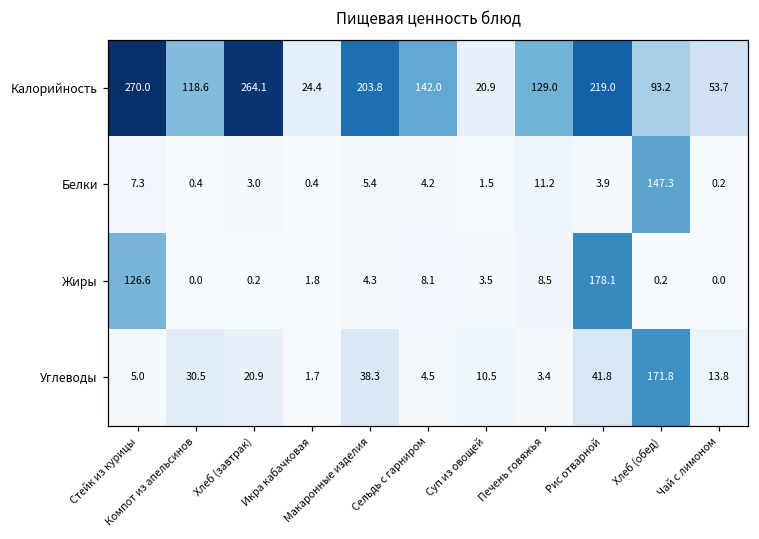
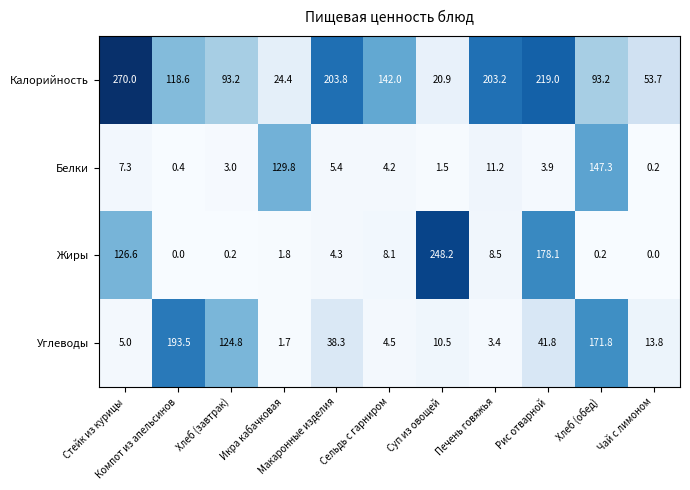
  {
    "Калорийность": {
      "Стейк из курицы": 270.0,
      "Компот из апельсинов": 118.6,
-     "Хлеб (завтрак)": 264.1,
+     "Хлеб (завтрак)": 93.2,
      "Икра кабачковая": 24.4,
      "Макаронные изделия": 203.8,
      "Сельдь с гарниром": 142.0,
      "Суп из овощей": 20.9,
-     "Печень говяжья": 129.0,
+     "Печень говяжья": 203.2,
      "Рис отварной": 219.0,
      "Хлеб (обед)": 93.2,
      "Чай с лимоном": 53.7
    },
    "Белки": {
      "Стейк из курицы": 7.3,
      "Компот из апельсинов": 0.4,
      "Хлеб (завтрак)": 3.0,
-     "Икра кабачковая": 0.4,
+     "Икра кабачковая": 129.8,
      "Макаронные изделия": 5.4,
      "Сельдь с гарниром": 4.2,
      "Суп из овощей": 1.5,
      "Печень говяжья": 11.2,
      "Рис отварной": 3.9,
      "Хлеб (обед)": 147.3,
      "Чай с лимоном": 0.2
    },
    "Жиры": {
      "Стейк из курицы": 126.6,
      "Компот из апельсинов": 0.0,
      "Хлеб (завтрак)": 0.2,
      "Икра кабачковая": 1.8,
      "Макаронные изделия": 4.3,
      "Сельдь с гарниром": 8.1,
-     "Суп из овощей": 3.5,
+     "Суп из овощей": 248.2,
      "Печень говяжья": 8.5,
      "Рис отварной": 178.1,
      "Хлеб (обед)": 0.2,
      "Чай с лимоном": 0.0
    },
    "Углеводы": {
      "Стейк из курицы": 5.0,
-     "Компот из апельсинов": 30.5,
-     "Хлеб (завтрак)": 20.9,
+     "Компот из апельсинов": 193.5,
+     "Хлеб (завтрак)": 124.8,
      "Икра кабачковая": 1.7,
      "Макаронные изделия": 38.3,
      "Сельдь с гарниром": 4.5,
      "Суп из овощей": 10.5,
      "Печень говяжья": 3.4,
      "Рис отварной": 41.8,
      "Хлеб (обед)": 171.8,
      "Чай с лимоном": 13.8
    }
  }
